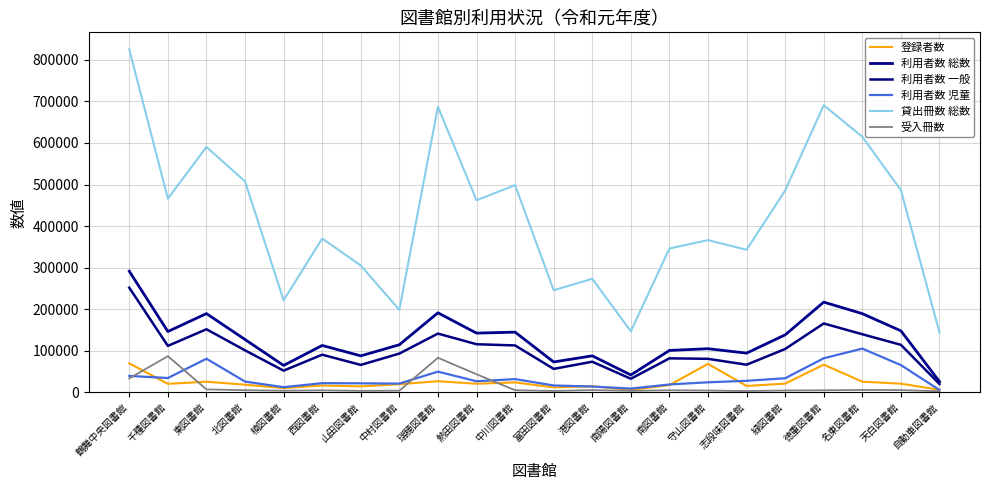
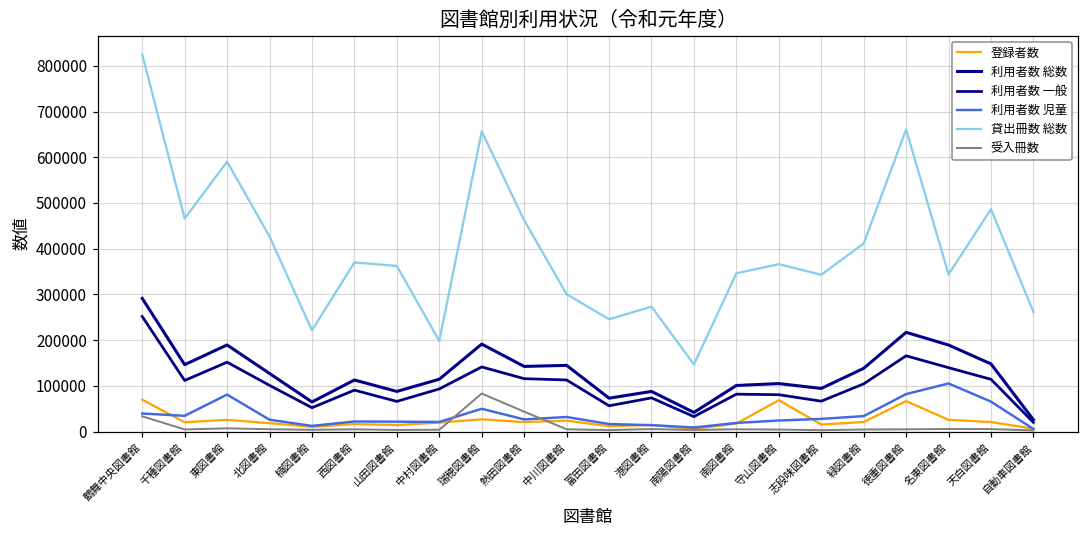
  {
    "登録者数": {
      "鶴舞中央図書館": 70000,
      "千種図書館": 20000,
      "東図書館": 30000,
      "北図書館": 20000,
      "山田図書館": 10000,
      "瑞穂図書館": 30000,
      "中川図書館": 20000,
      "守山図書館": 70000,
      "志段味図書館": 20000,
      "緑図書館": 20000,
      "徳重図書館": 70000,
      "名東図書館": 30000,
      "天白図書館": 20000
    },
    "利用者数 児童": {
      "鶴舞中央図書館": 40000,
      "千種図書館": 30000,
      "東図書館": 80000,
      "北図書館": 30000,
      "山田図書館": 20000,
      "瑞穂図書館": 50000,
      "中川図書館": 30000,
      "守山図書館": 20000,
      "志段味図書館": 30000,
      "緑図書館": 30000,
      "徳重図書館": 80000,
      "名東図書館": 110000,
      "天白図書館": 70000
    },
    "貸出冊数 総数": {
      "鶴舞中央図書館": 830000,
      "千種図書館": 470000,
      "東図書館": 590000,
-     "北図書館": 510000,
+     "北図書館": 430000,
      "楠図書館": 220000,
      "西図書館": 370000,
-     "山田図書館": 310000,
+     "山田図書館": 360000,
      "中村図書館": 200000,
-     "瑞穂図書館": 690000,
+     "瑞穂図書館": 660000,
      "熱田図書館": 460000,
-     "中川図書館": 500000,
+     "中川図書館": 300000,
      "富田図書館": 250000,
      "港図書館": 270000,
      "南陽図書館": 150000,
      "南図書館": 350000,
      "守山図書館": 370000,
      "志段味図書館": 340000,
-     "緑図書館": 490000,
-     "徳重図書館": 690000,
-     "名東図書館": 610000,
+     "緑図書館": 410000,
+     "徳重図書館": 660000,
+     "名東図書館": 340000,
      "天白図書館": 490000,
-     "自動車図書館": 140000
+     "自動車図書館": 260000
    },
    "受入冊数": {
      "鶴舞中央図書館": 30000,
-     "千種図書館": 90000,
+     "千種図書館": 0,
      "東図書館": 10000,
      "北図書館": 10000,
      "楠図書館": 0,
      "西図書館": 0,
      "山田図書館": 0,
      "中村図書館": 0,
      "瑞穂図書館": 80000,
      "熱田図書館": 40000,
      "中川図書館": 10000,
      "富田図書館": 0,
      "港図書館": 10000,
      "南図書館": 10000,
      "守山図書館": 0,
      "志段味図書館": 0,
      "緑図書館": 0,
      "徳重図書館": 10000,
      "名東図書館": 10000,
      "天白図書館": 10000
    }
  }
